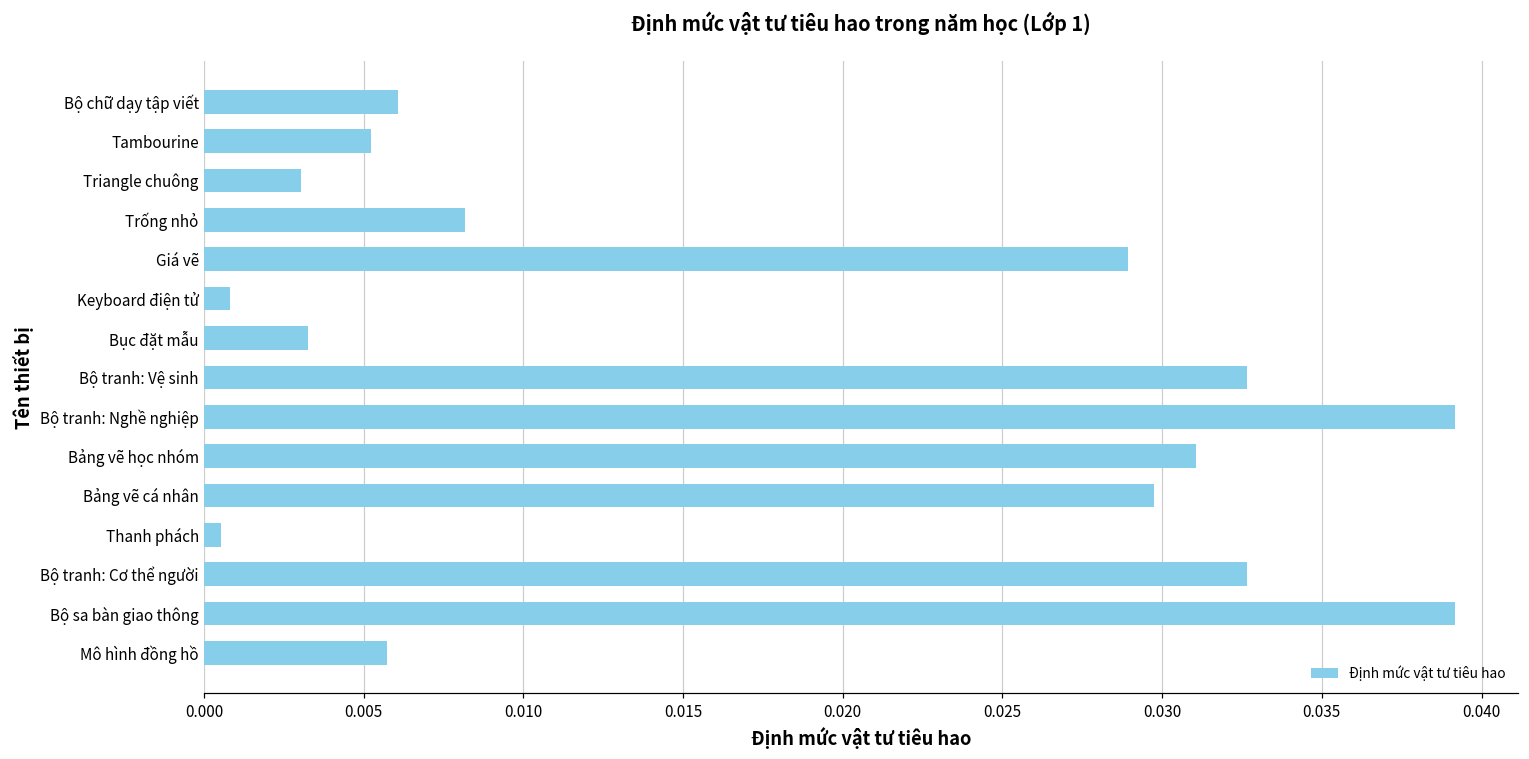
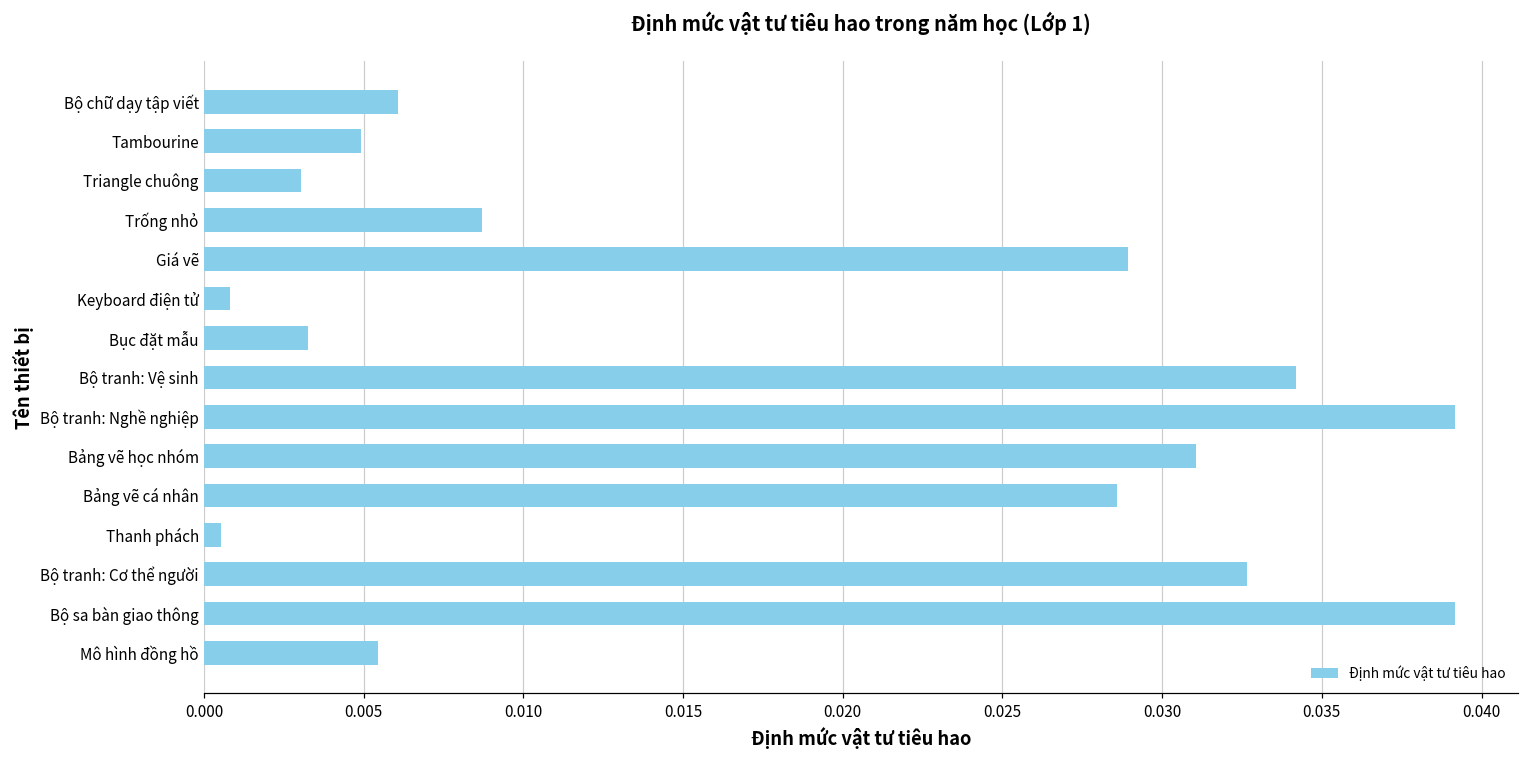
  {
    "Bộ chữ dạy tập viết": 0.0061,
-   "Tambourine": 0.0052,
+   "Tambourine": 0.0049,
    "Triangle chuông": 0.0030,
-   "Trống nhỏ": 0.0082,
+   "Trống nhỏ": 0.0087,
    "Giá vẽ": 0.0289,
    "Keyboard điện tử": 0.0008,
    "Bục đặt mẫu": 0.0033,
-   "Bộ tranh: Vệ sinh": 0.0327,
+   "Bộ tranh: Vệ sinh": 0.0342,
    "Bộ tranh: Nghề nghiệp": 0.0392,
    "Bảng vẽ học nhóm": 0.0311,
-   "Bảng vẽ cá nhân": 0.0297,
+   "Bảng vẽ cá nhân": 0.0286,
    "Thanh phách": 0.0005,
    "Bộ tranh: Cơ thể người": 0.0327,
    "Bộ sa bàn giao thông": 0.0392,
-   "Mô hình đồng hồ": 0.0057
+   "Mô hình đồng hồ": 0.0054
  }
